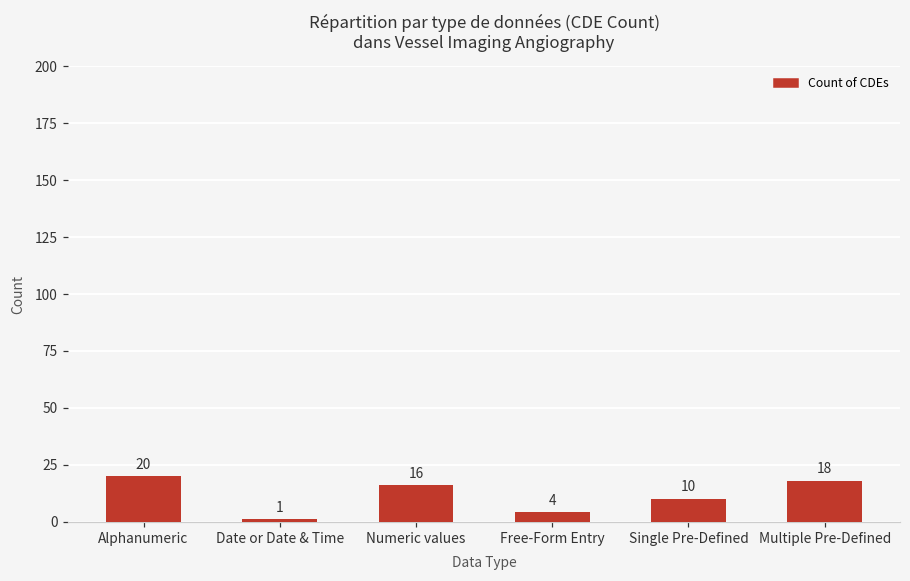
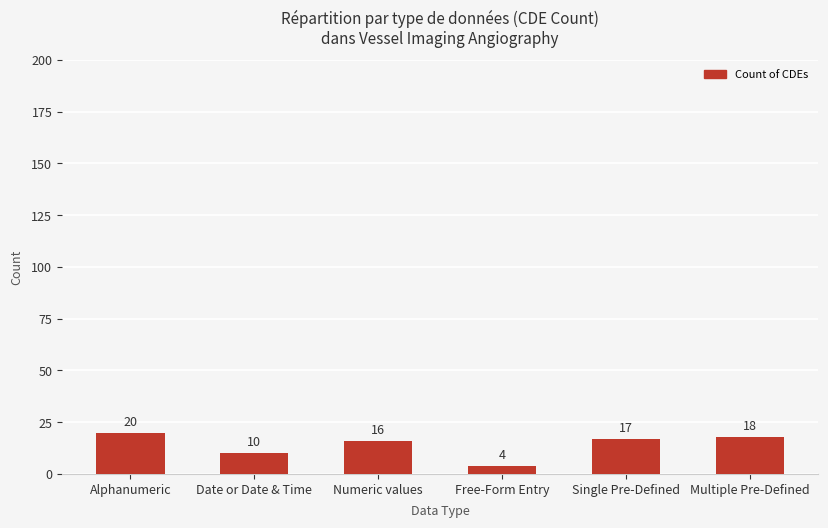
  {
    "Alphanumeric": 20,
-   "Date or Date & Time": 1,
+   "Date or Date & Time": 10,
    "Numeric values": 16,
    "Free-Form Entry": 4,
-   "Single Pre-Defined": 10,
+   "Single Pre-Defined": 17,
    "Multiple Pre-Defined": 18
  }
